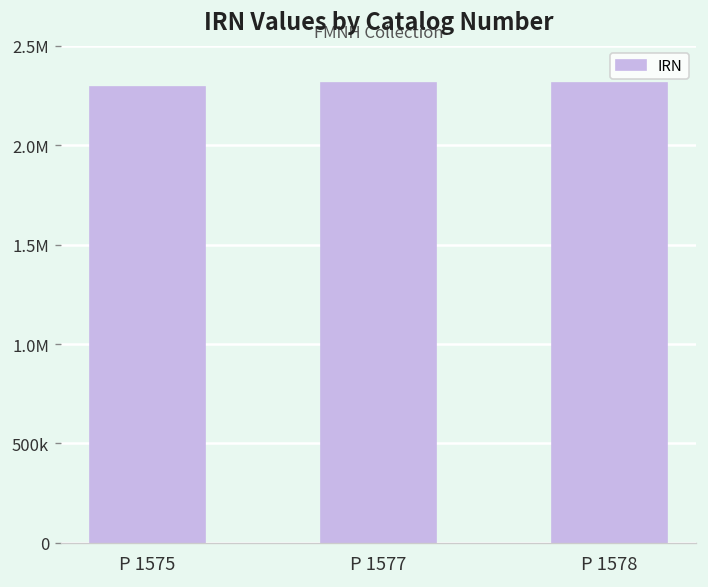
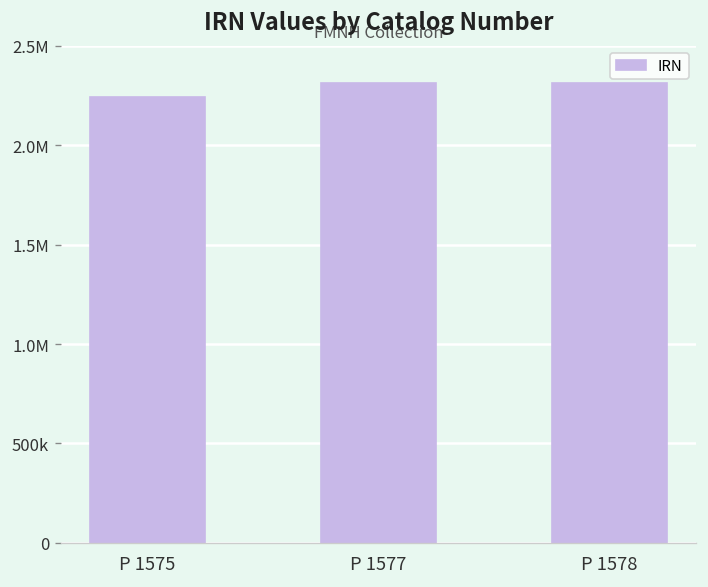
  {
-   "P 1575": 2290000,
+   "P 1575": 2240000,
    "P 1577": 2310000,
    "P 1578": 2310000
  }
